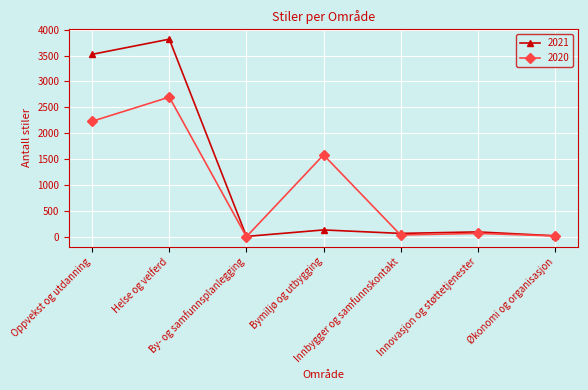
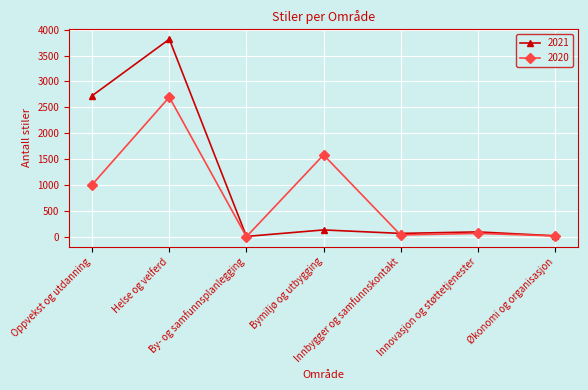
  {
    "2021": {
-     "Oppvekst og utdanning": 3500,
+     "Oppvekst og utdanning": 2700,
      "Helse og velferd": 3800,
      "Bymiljø og utbygging": 100
    },
    "2020": {
-     "Oppvekst og utdanning": 2200,
+     "Oppvekst og utdanning": 1000,
      "Helse og velferd": 2700,
      "Bymiljø og utbygging": 1600
    }
  }
